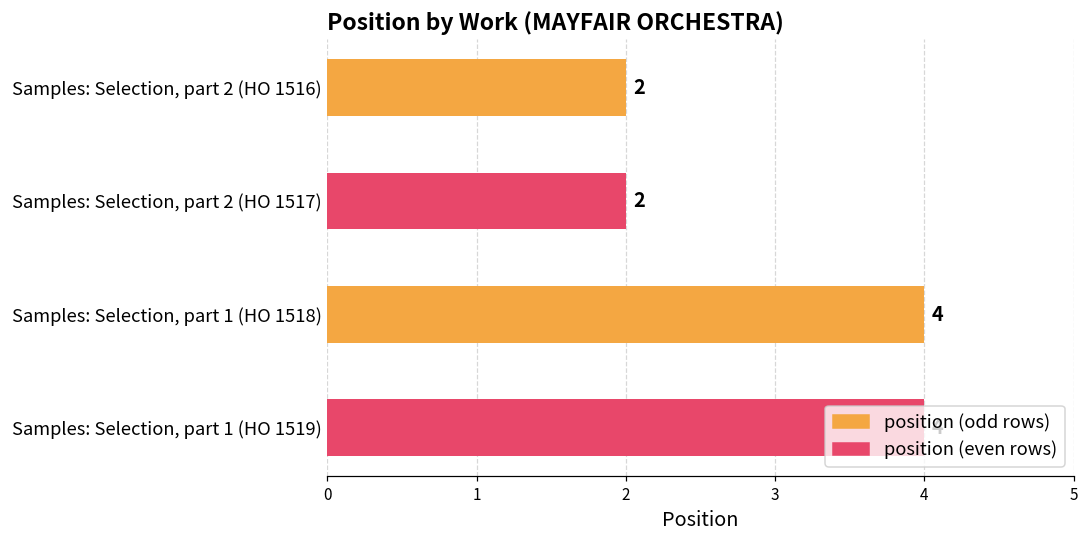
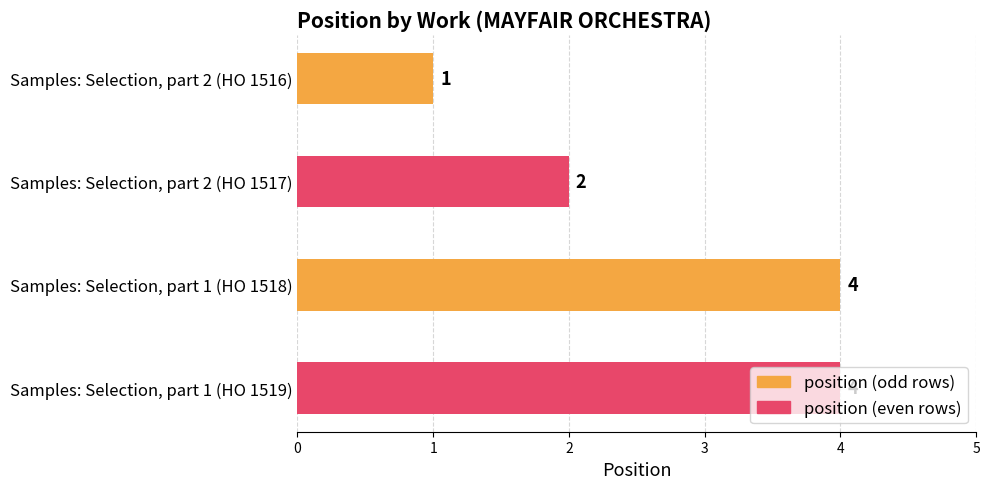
  {
-   "Samples: Selection, part 2 (HO 1516)": 2,
+   "Samples: Selection, part 2 (HO 1516)": 1,
    "Samples: Selection, part 2 (HO 1517)": 2,
    "Samples: Selection, part 1 (HO 1518)": 4
  }
